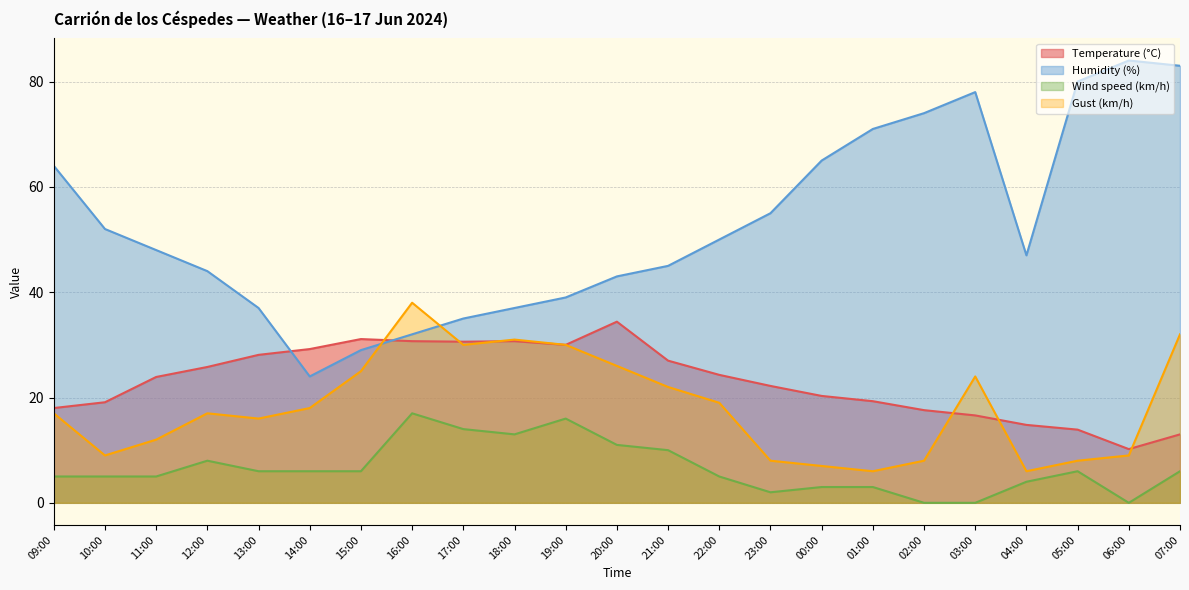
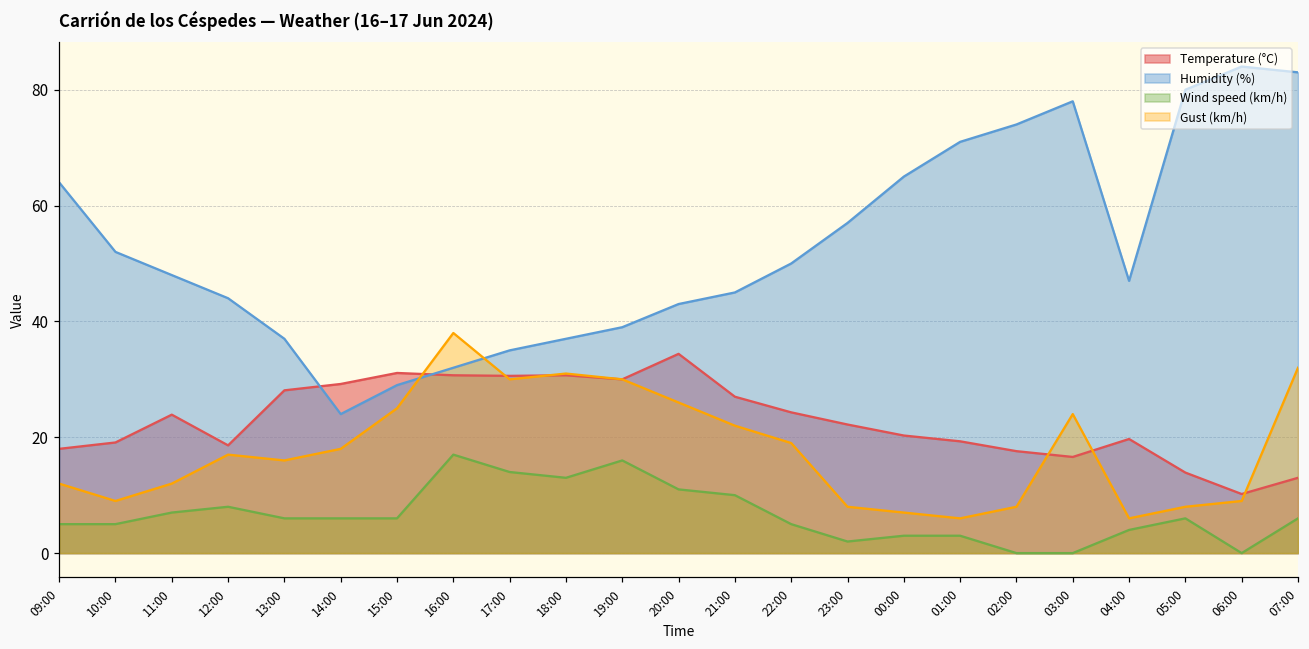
  {
    "Temperature (°C)": {
      "09:00": 18,
      "10:00": 19,
      "11:00": 24,
-     "12:00": 26,
+     "12:00": 19,
      "13:00": 28,
      "14:00": 29,
      "15:00": 31,
      "16:00": 31,
      "17:00": 31,
      "20:00": 34,
      "21:00": 27,
      "22:00": 24,
      "23:00": 22,
      "00:00": 20,
      "01:00": 19,
      "02:00": 18,
      "03:00": 17,
-     "04:00": 15,
+     "04:00": 20,
      "05:00": 14,
      "06:00": 10,
      "07:00": 13
    },
    "Humidity (%)": {
      "09:00": 64,
      "10:00": 52,
      "11:00": 48,
      "12:00": 44,
      "13:00": 37,
      "14:00": 24,
      "15:00": 29,
      "16:00": 32,
      "17:00": 35,
      "18:00": 37,
      "19:00": 39,
      "20:00": 43,
      "21:00": 45,
      "22:00": 50,
-     "23:00": 55,
+     "23:00": 57,
      "00:00": 65,
      "01:00": 71,
      "02:00": 74,
      "03:00": 78,
      "04:00": 47,
      "07:00": 83
    },
    "Wind speed (km/h)": {
      "09:00": 5,
      "10:00": 5,
-     "11:00": 5,
+     "11:00": 7,
      "12:00": 8,
      "13:00": 6,
      "14:00": 6,
      "15:00": 6,
      "16:00": 17,
      "17:00": 14,
      "18:00": 13,
      "19:00": 16,
      "20:00": 11,
      "21:00": 10,
      "22:00": 5,
      "23:00": 2,
      "00:00": 3,
      "01:00": 3,
      "02:00": 0,
      "03:00": 0,
      "04:00": 4,
      "05:00": 6,
      "06:00": 0,
      "07:00": 6
    },
    "Gust (km/h)": {
-     "09:00": 17,
+     "09:00": 12,
      "10:00": 9,
      "11:00": 12,
      "12:00": 17,
      "13:00": 16,
      "14:00": 18,
      "15:00": 25,
      "16:00": 38,
      "17:00": 30,
      "20:00": 26,
      "21:00": 22,
      "22:00": 19,
      "23:00": 8,
      "00:00": 7,
      "01:00": 6,
      "02:00": 8,
      "03:00": 24,
      "04:00": 6,
      "05:00": 8,
      "06:00": 9,
      "07:00": 32
    }
  }
